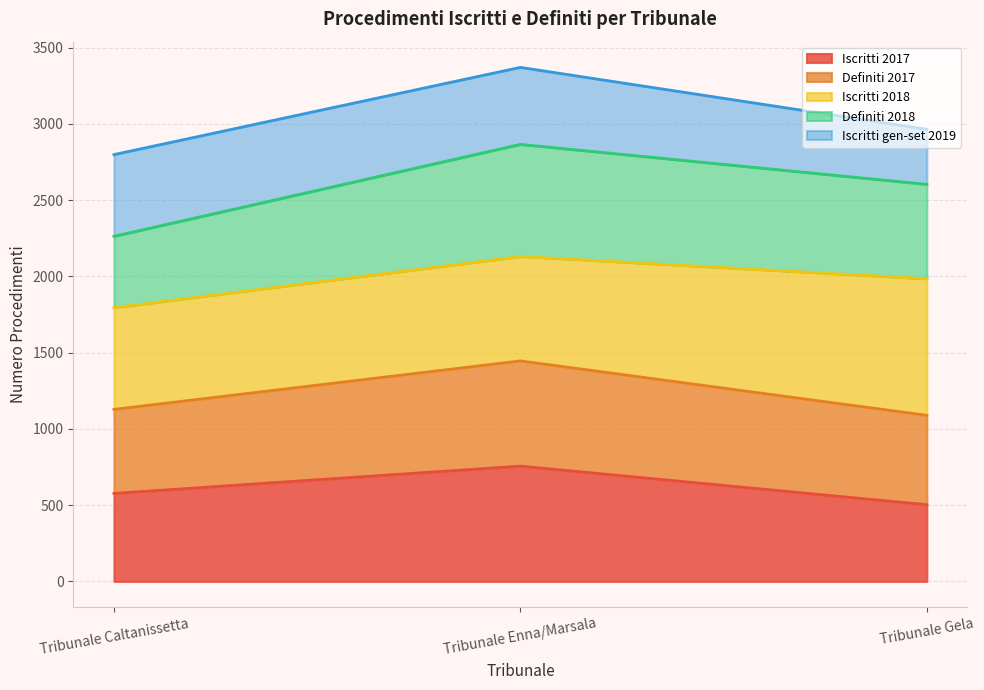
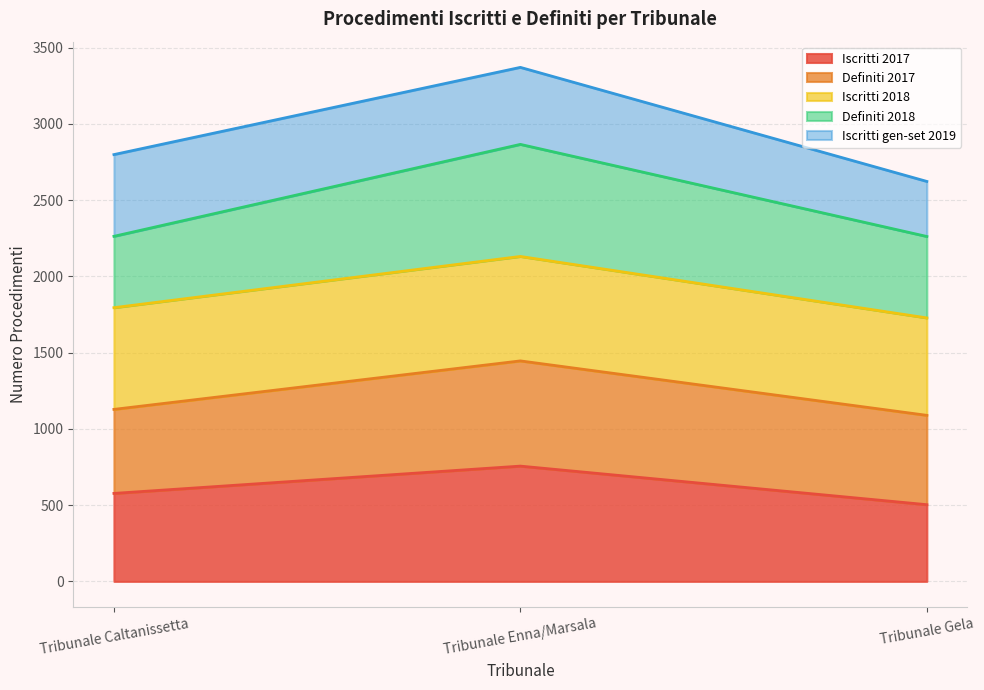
  {
    "Iscritti 2018": {
      "Tribunale Caltanissetta": 670,
      "Tribunale Enna/Marsala": 690,
-     "Tribunale Gela": 900
+     "Tribunale Gela": 640
    },
    "Definiti 2018": {
      "Tribunale Caltanissetta": 470,
      "Tribunale Enna/Marsala": 740,
-     "Tribunale Gela": 620
+     "Tribunale Gela": 530
    },
    "Iscritti gen-set 2019": {
      "Tribunale Caltanissetta": 540,
      "Tribunale Enna/Marsala": 510
    }
  }
